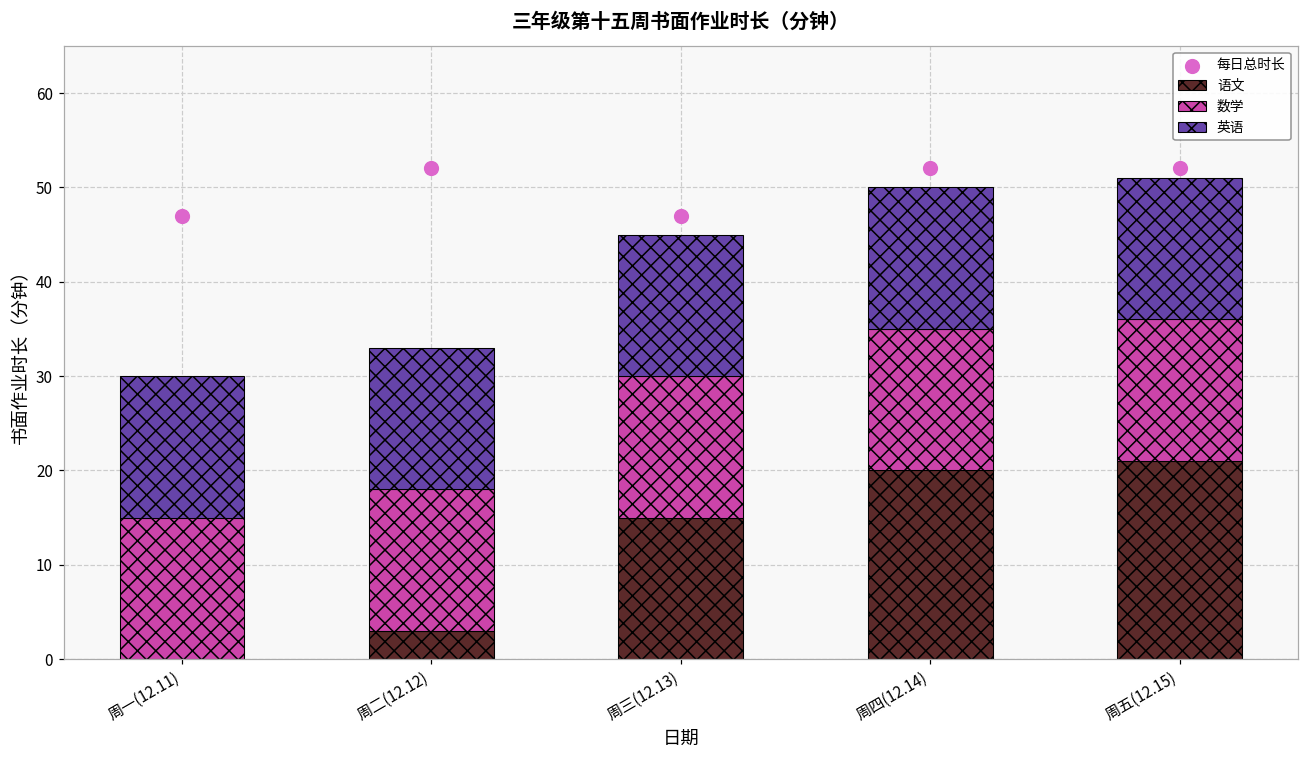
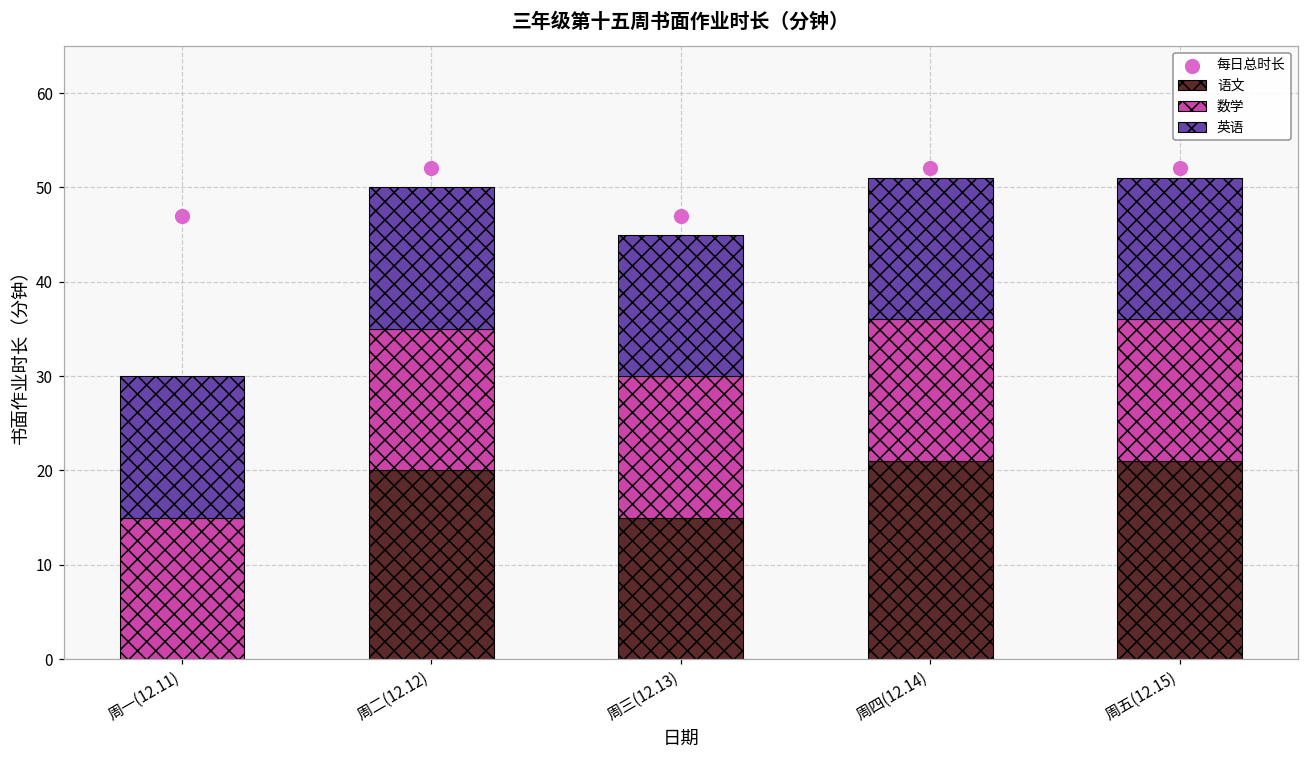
  {
    "语文": {
      "周一(12.11)": 0,
-     "周二(12.12)": 3,
+     "周二(12.12)": 20,
      "周三(12.13)": 15,
-     "周四(12.14)": 20,
+     "周四(12.14)": 21,
      "周五(12.15)": 21
    },
    "英语": {
      "周一(12.11)": 15,
      "周二(12.12)": 15,
      "周三(12.13)": 15,
      "周四(12.14)": 15,
      "周五(12.15)": 15
    }
  }
